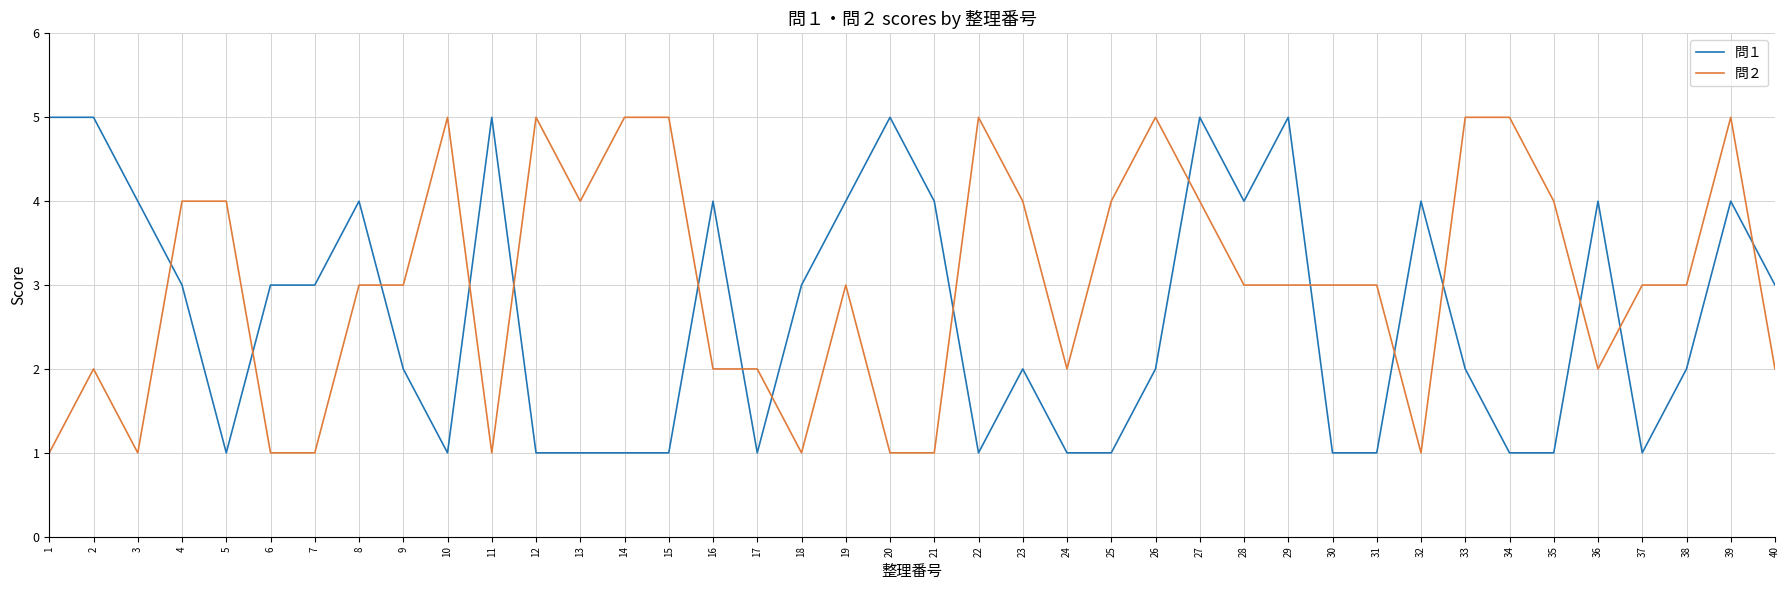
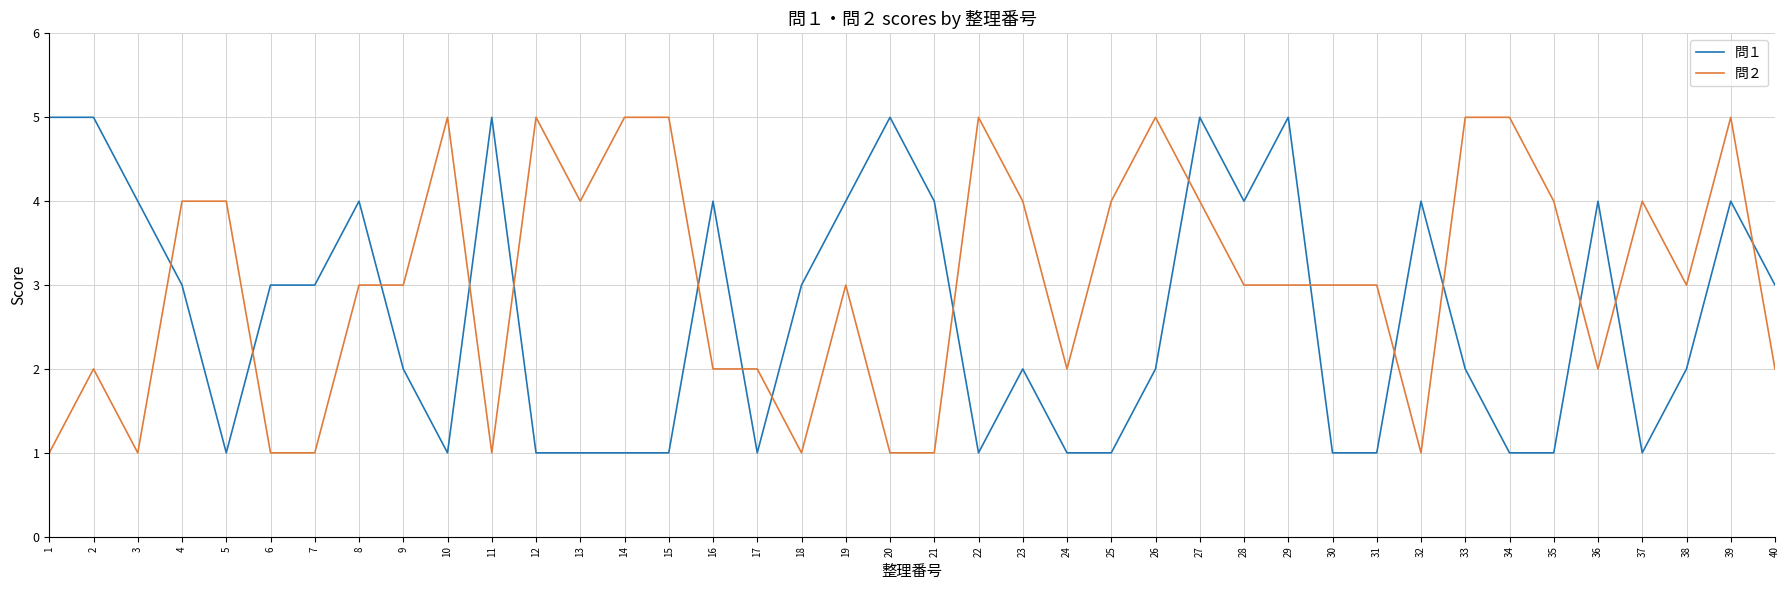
  {
    "問１": {
      "1": 5,
      "2": 5,
      "3": 4,
      "4": 3,
      "5": 1,
      "6": 3,
      "7": 3,
      "8": 4,
      "9": 2,
      "10": 1,
      "11": 5,
      "12": 1,
      "13": 1,
      "14": 1,
      "15": 1,
      "16": 4,
      "17": 1,
      "18": 3,
      "19": 4,
      "20": 5,
      "21": 4,
      "22": 1,
      "23": 2,
      "24": 1,
      "25": 1,
      "26": 2,
      "27": 5,
      "28": 4,
      "29": 5,
      "30": 1,
      "31": 1,
      "32": 4,
      "33": 2,
      "34": 1,
      "35": 1,
      "36": 4,
      "37": 1,
      "38": 2,
      "39": 4,
      "40": 3
    },
    "問２": {
      "1": 1,
      "2": 2,
      "3": 1,
      "4": 4,
      "5": 4,
      "6": 1,
      "7": 1,
      "8": 3,
      "9": 3,
      "10": 5,
      "11": 1,
      "12": 5,
      "13": 4,
      "14": 5,
      "15": 5,
      "16": 2,
      "17": 2,
      "18": 1,
      "19": 3,
      "20": 1,
      "21": 1,
      "22": 5,
      "23": 4,
      "24": 2,
      "25": 4,
      "26": 5,
      "27": 4,
      "28": 3,
      "29": 3,
      "30": 3,
      "31": 3,
      "32": 1,
      "33": 5,
      "34": 5,
      "35": 4,
      "36": 2,
-     "37": 3,
+     "37": 4,
      "38": 3,
      "39": 5,
      "40": 2
    }
  }
